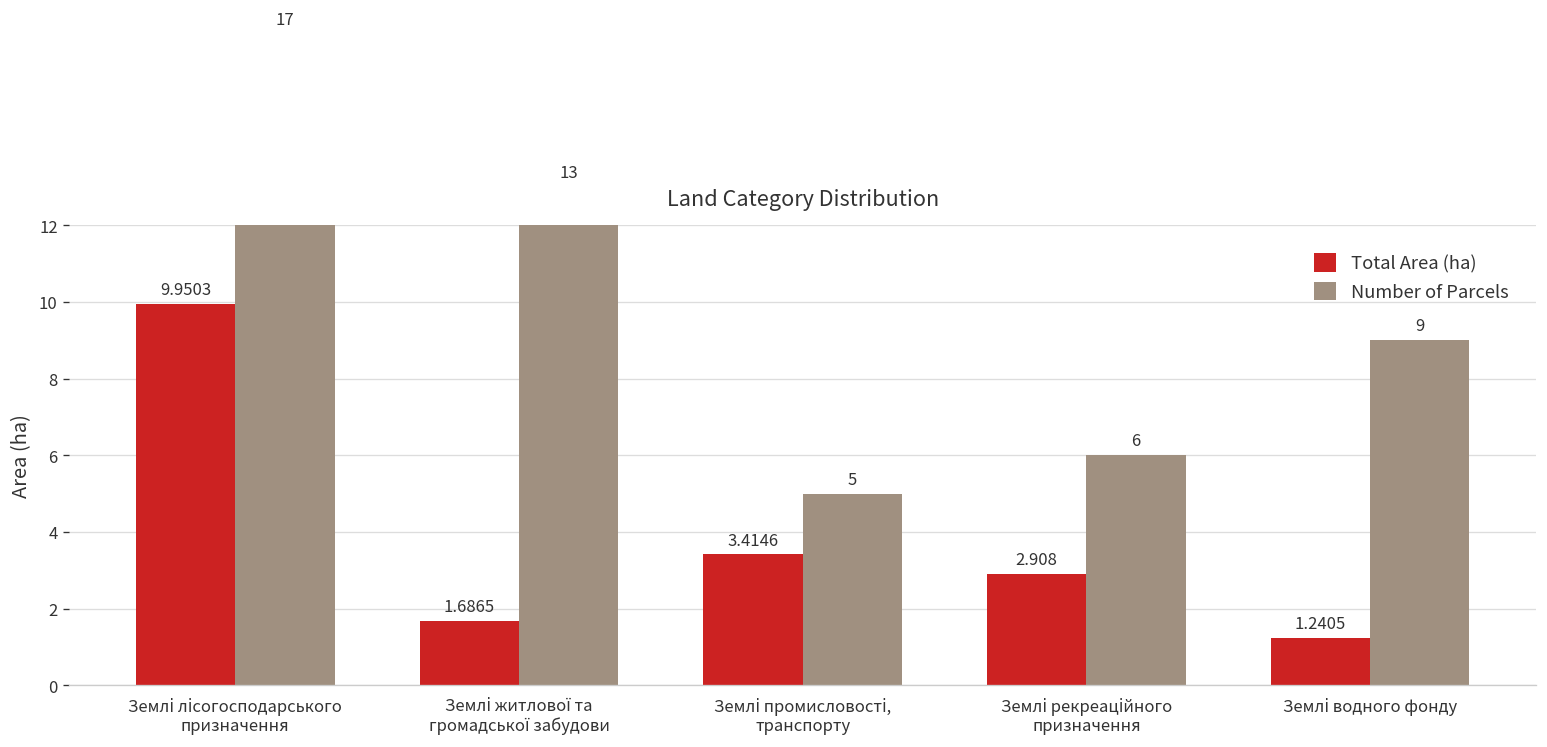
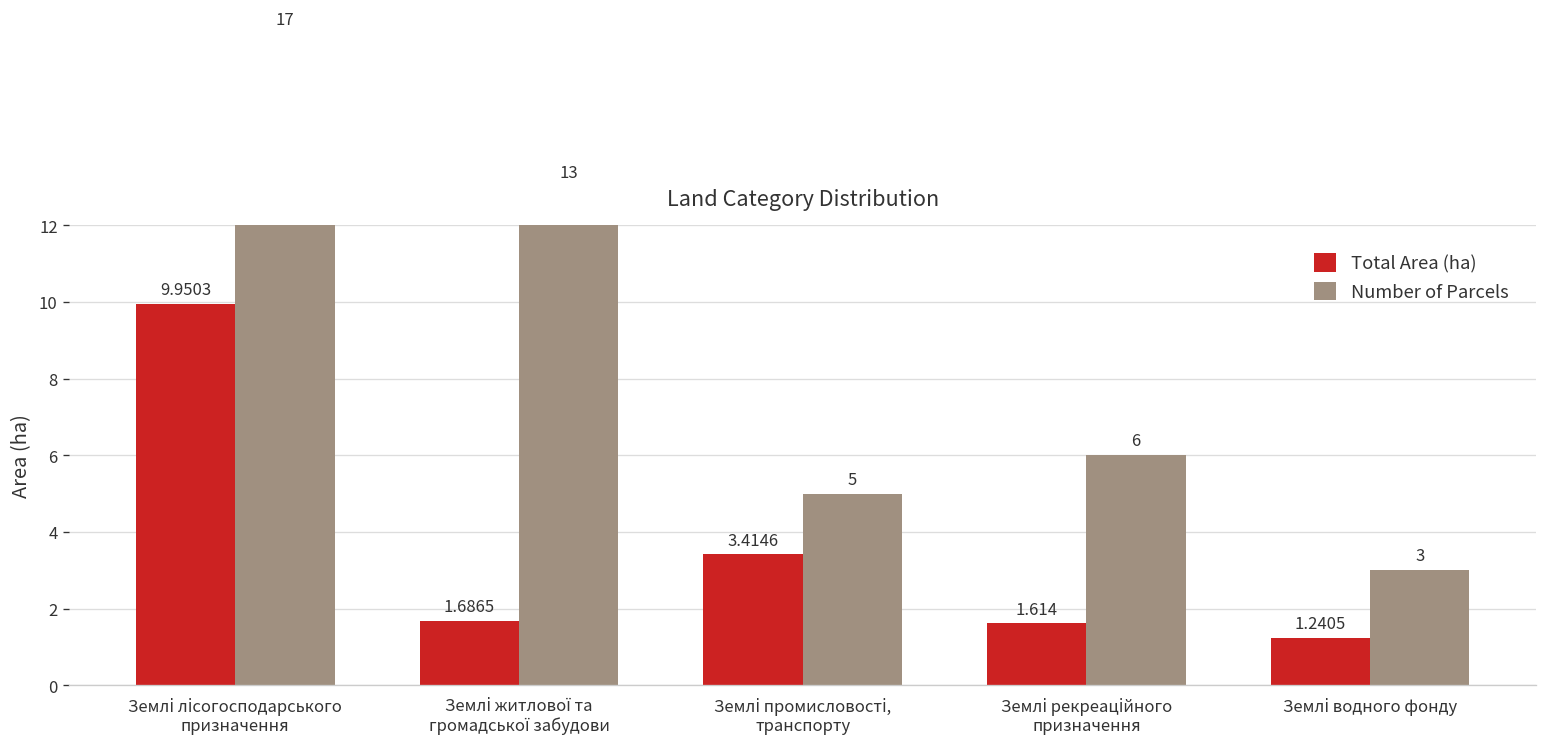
  {
    "Total Area (ha)": {
      "Землі лісогосподарського призначення": 9.9503,
      "Землі житлової та громадської забудови": 1.6865,
      "Землі промисловості, транспорту": 3.4146,
-     "Землі рекреаційного призначення": 2.908,
+     "Землі рекреаційного призначення": 1.614,
      "Землі водного фонду": 1.2405
    },
    "Number of Parcels": {
      "Землі промисловості, транспорту": 5,
      "Землі рекреаційного призначення": 6,
-     "Землі водного фонду": 9
+     "Землі водного фонду": 3
    }
  }
